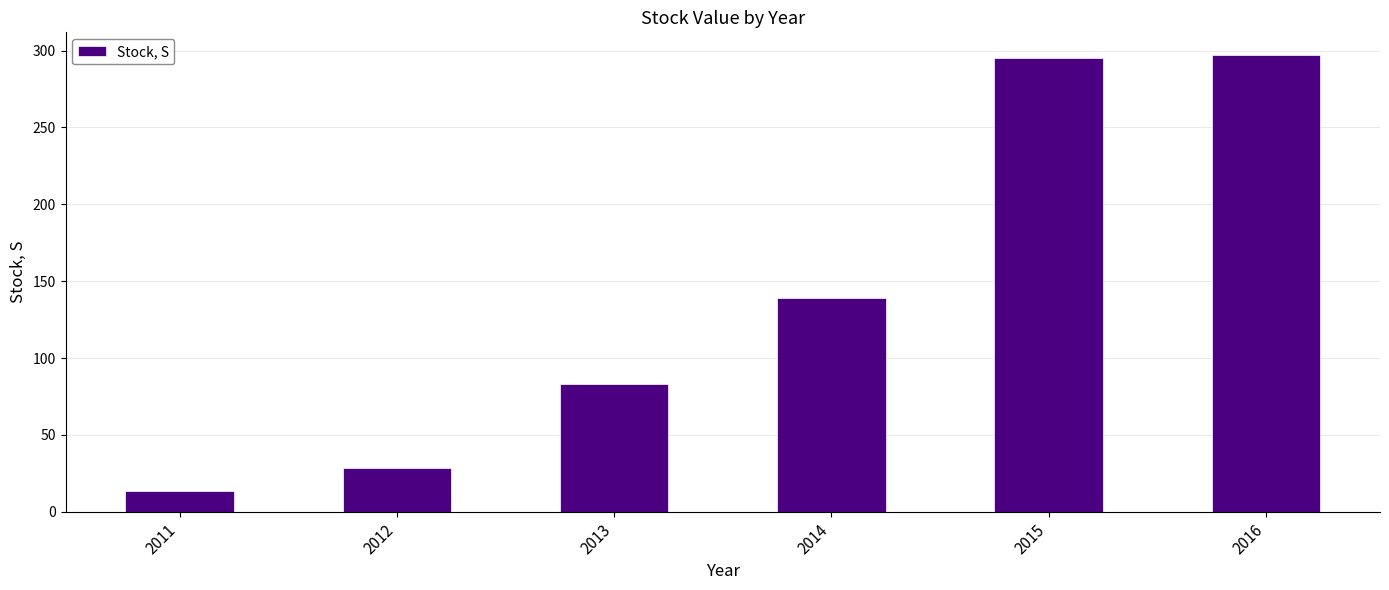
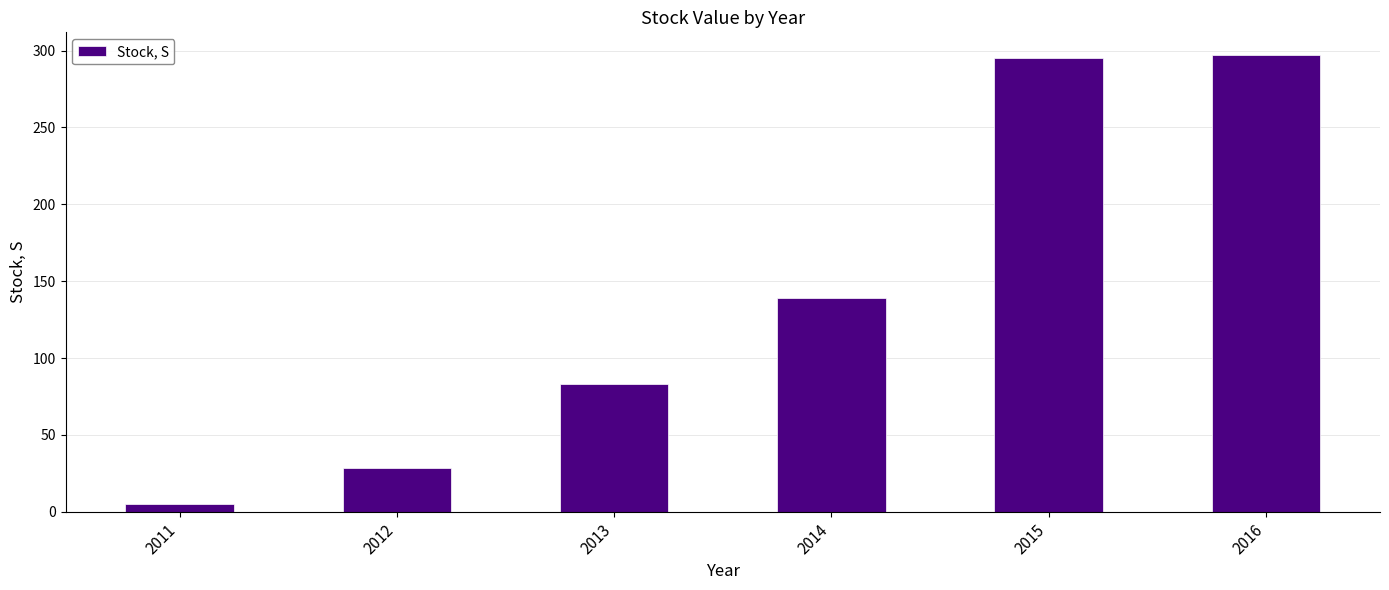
  {
-   "2011": 14,
+   "2011": 5,
    "2012": 28,
    "2013": 83,
    "2014": 139,
    "2015": 295,
    "2016": 297
  }
